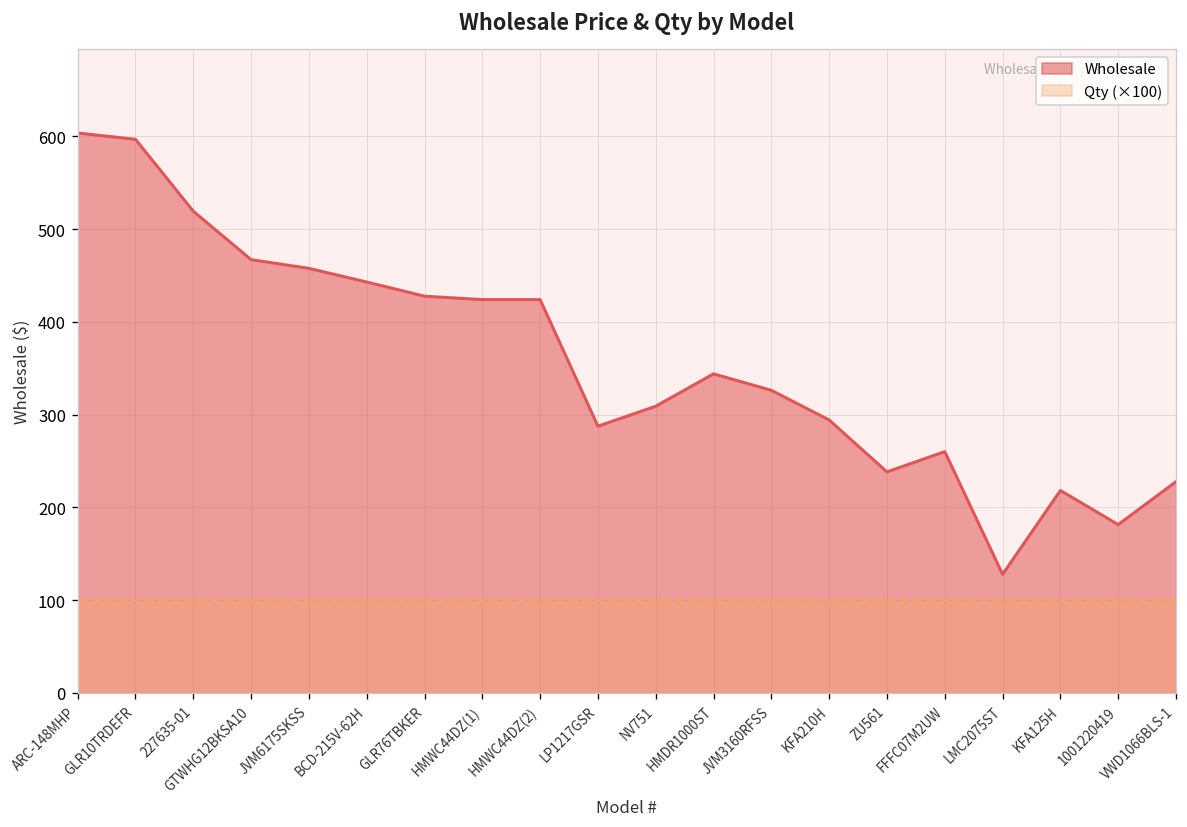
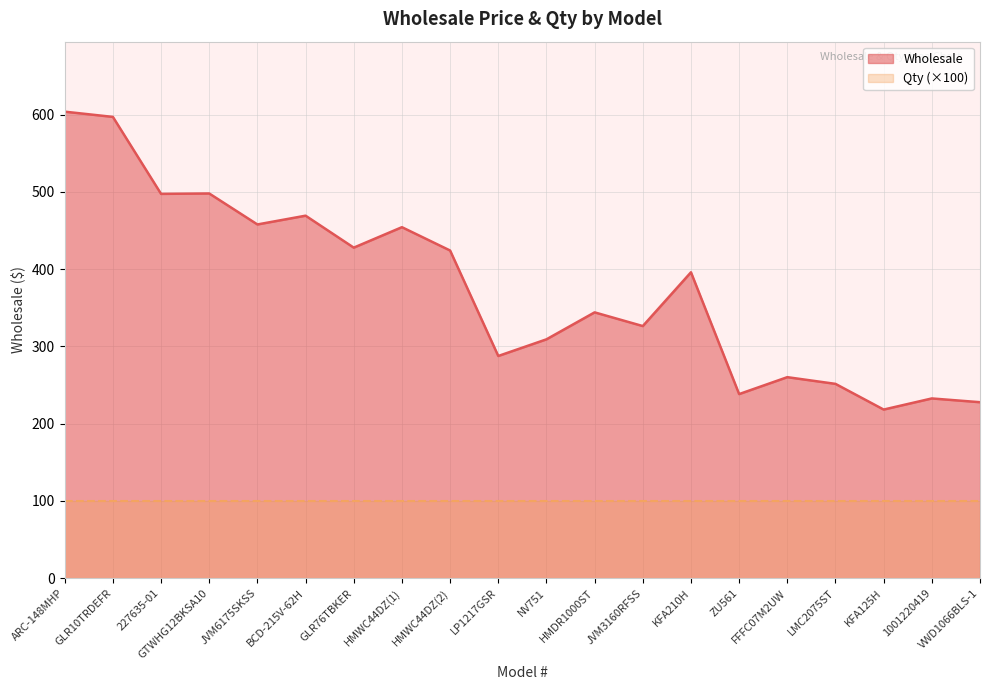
  {
    "Wholesale": {
      "ARC-148MHP": 600,
      "GLR10TRDEFR": 600,
-     "227635-01": 520,
-     "GTWHG12BKSA10": 470,
+     "227635-01": 500,
+     "GTWHG12BKSA10": 500,
      "JVM6175SKSS": 460,
-     "BCD-215V-62H": 440,
+     "BCD-215V-62H": 470,
      "GLR76TBKER": 430,
-     "HMWC44DZ(1)": 420,
+     "HMWC44DZ(1)": 450,
      "HMWC44DZ(2)": 420,
      "LP1217GSR": 290,
      "NV751": 310,
      "HMDR1000ST": 340,
      "JVM3160RFSS": 330,
-     "KFA210H": 290,
+     "KFA210H": 400,
      "ZU561": 240,
      "FFFC07M2UW": 260,
-     "LMC2075ST": 130,
+     "LMC2075ST": 250,
      "KFA125H": 220,
-     "1001220419": 180,
+     "1001220419": 230,
      "VWD1066BLS-1": 230
    },
    "Qty (×100)": {
      "ARC-148MHP": 100,
      "GLR10TRDEFR": 100,
      "227635-01": 100,
      "GTWHG12BKSA10": 100,
      "JVM6175SKSS": 100,
      "BCD-215V-62H": 100,
      "GLR76TBKER": 100,
      "HMWC44DZ(1)": 100,
      "HMWC44DZ(2)": 100,
      "LP1217GSR": 100,
      "NV751": 100,
      "HMDR1000ST": 100,
      "JVM3160RFSS": 100,
      "KFA210H": 100,
      "ZU561": 100,
      "FFFC07M2UW": 100,
      "LMC2075ST": 100,
      "KFA125H": 100,
      "1001220419": 100,
      "VWD1066BLS-1": 100
    }
  }
